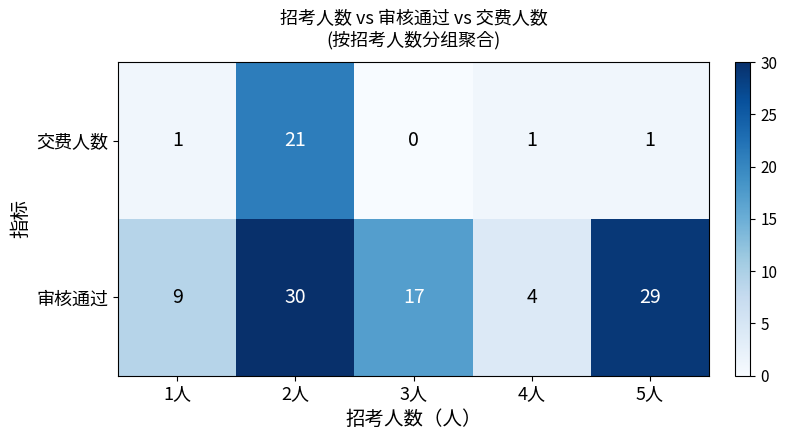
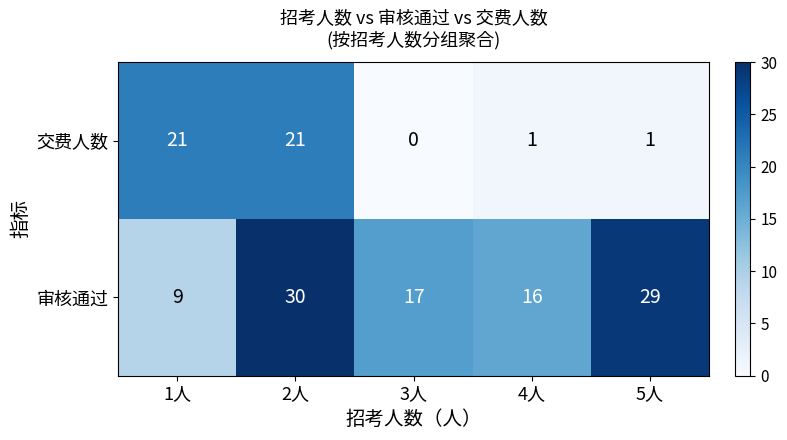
  {
    "交费人数": {
-     "1人": 1,
+     "1人": 21,
      "2人": 21,
      "3人": 0,
      "4人": 1,
      "5人": 1
    },
    "审核通过": {
      "1人": 9,
      "2人": 30,
      "3人": 17,
-     "4人": 4,
+     "4人": 16,
      "5人": 29
    }
  }
